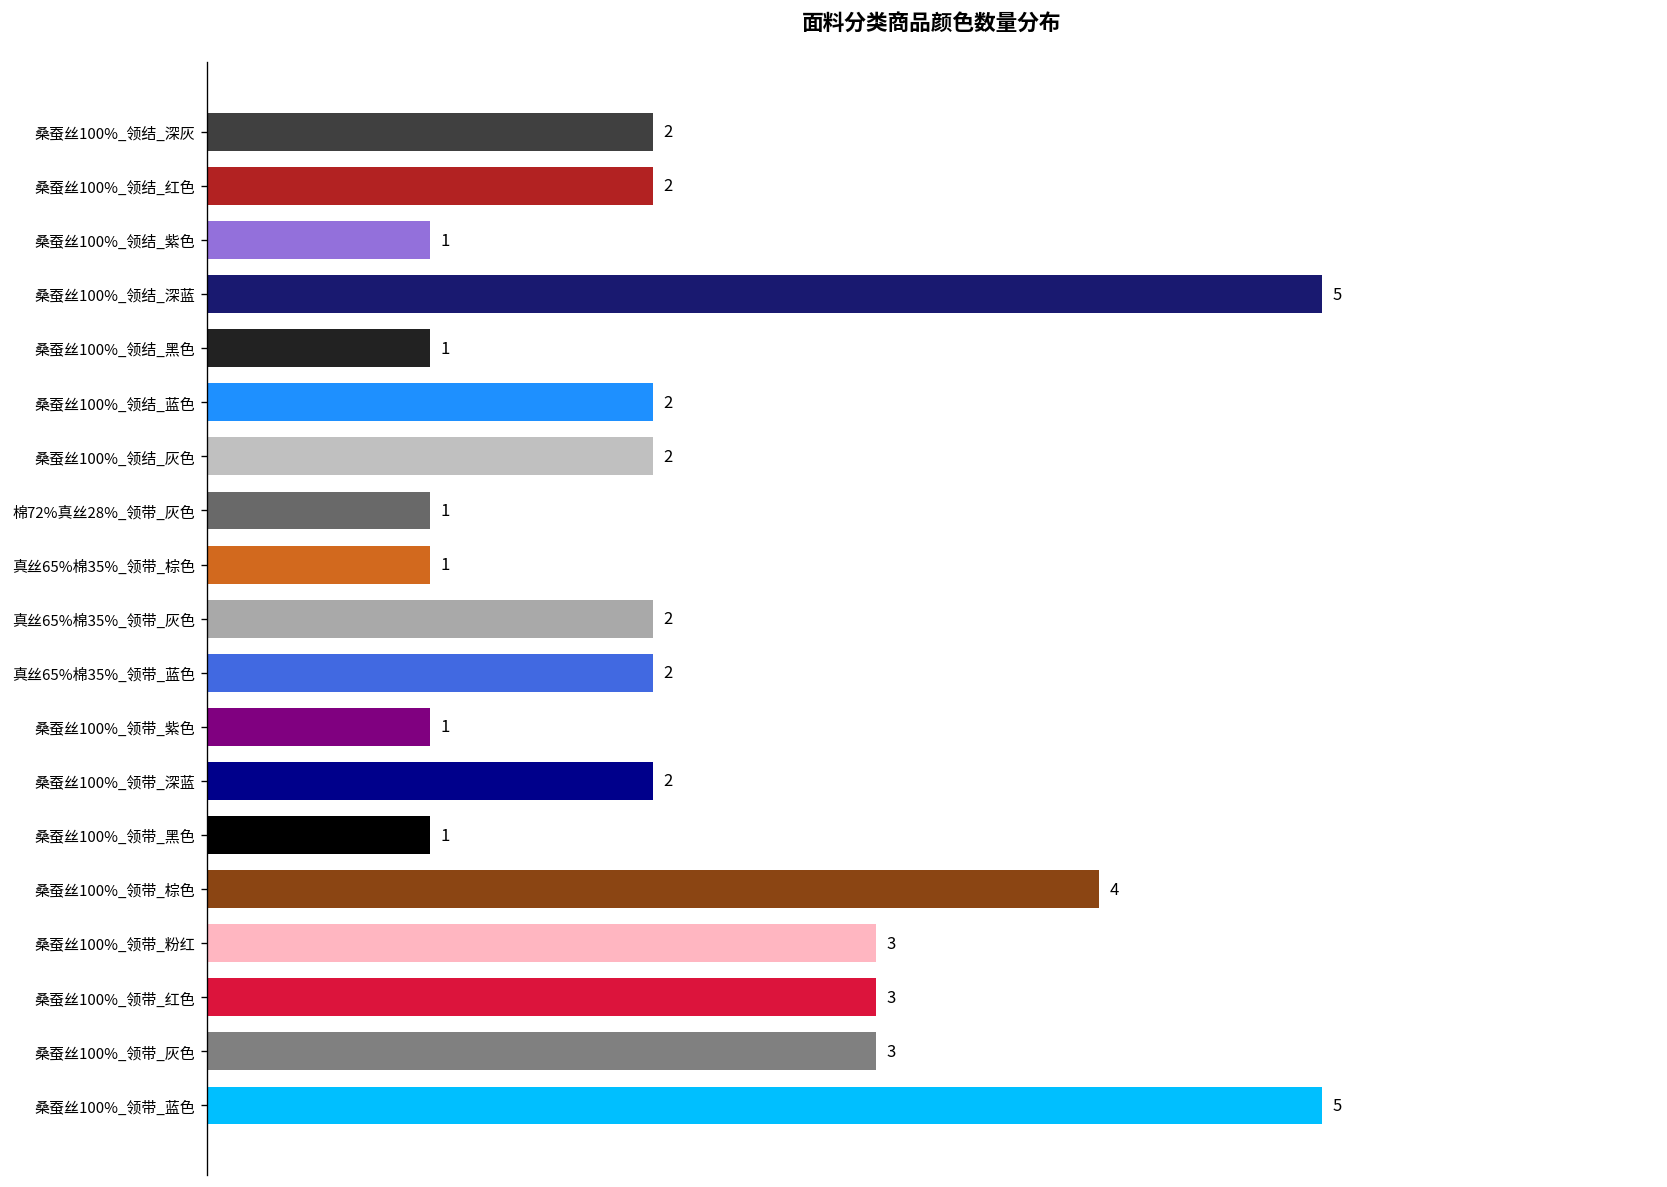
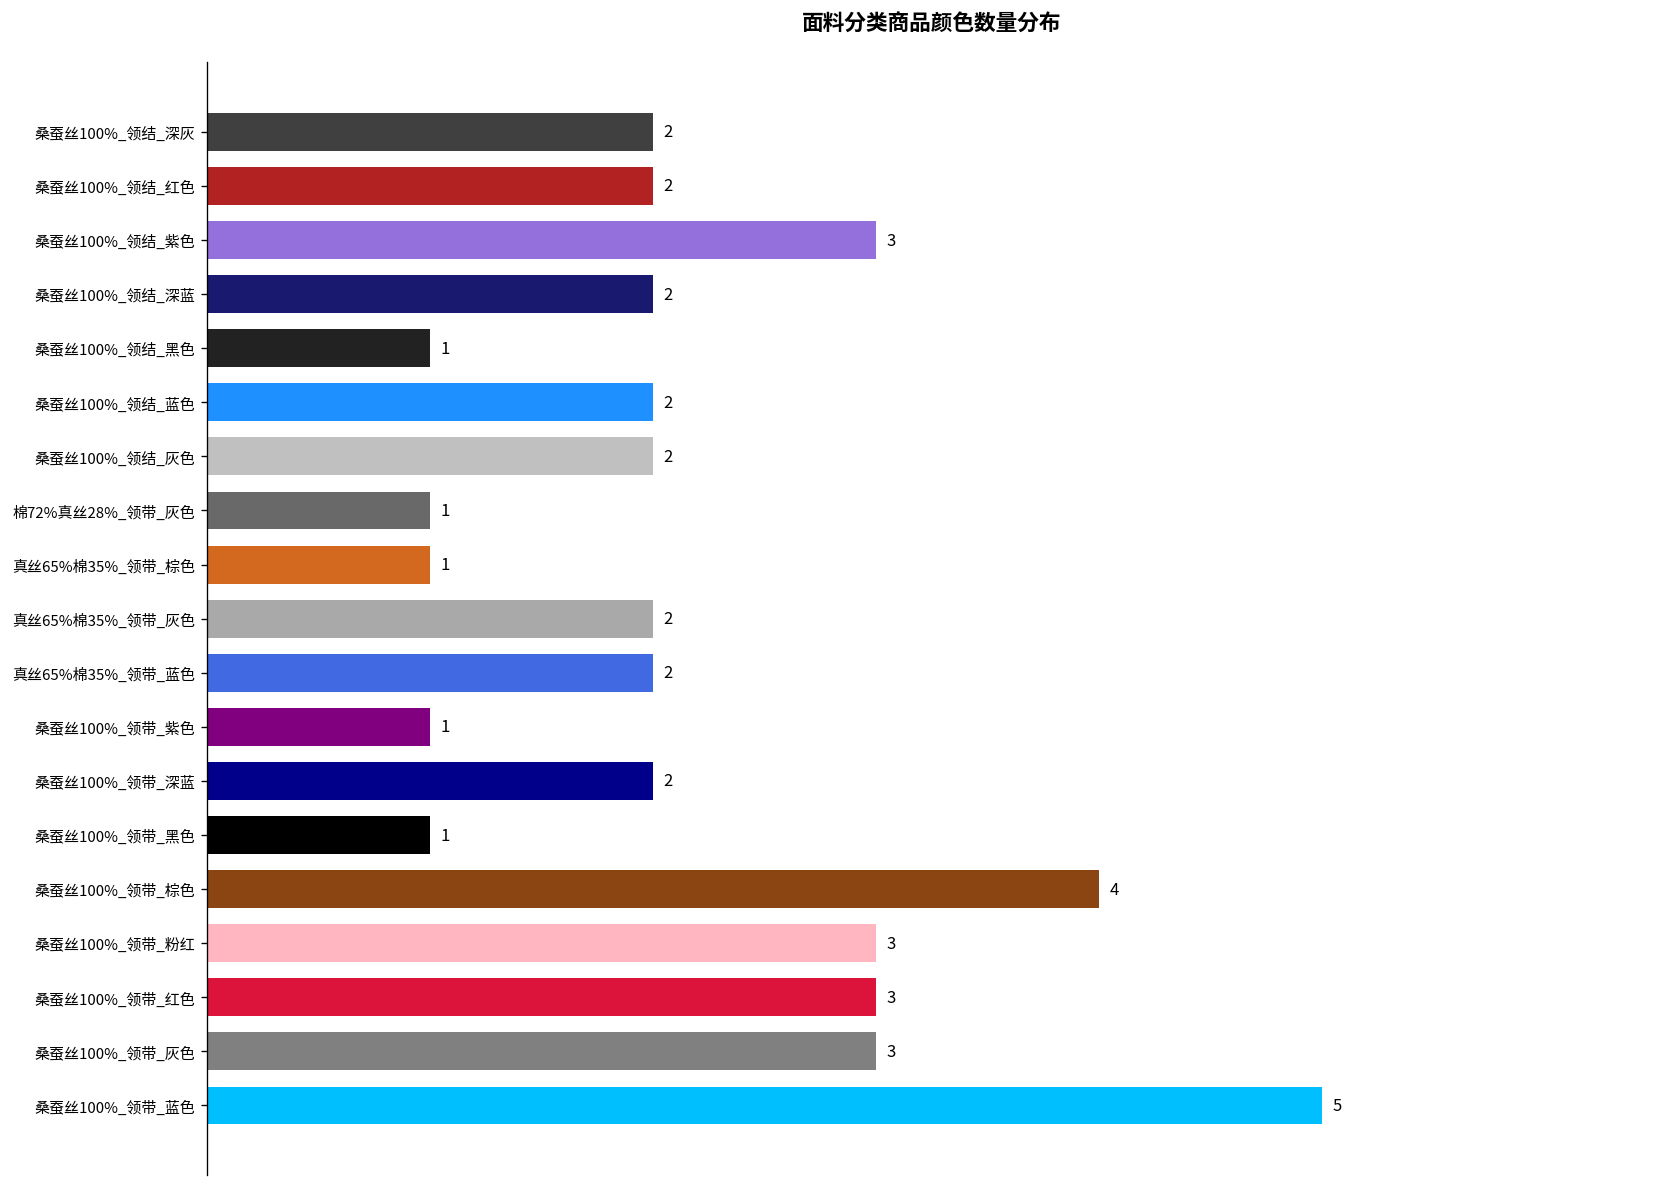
  {
    "桑蚕丝100%_领结_深灰": 2,
    "桑蚕丝100%_领结_红色": 2,
-   "桑蚕丝100%_领结_紫色": 1,
-   "桑蚕丝100%_领结_深蓝": 5,
+   "桑蚕丝100%_领结_紫色": 3,
+   "桑蚕丝100%_领结_深蓝": 2,
    "桑蚕丝100%_领结_黑色": 1,
    "桑蚕丝100%_领结_蓝色": 2,
    "桑蚕丝100%_领结_灰色": 2,
    "棉72%真丝28%_领带_灰色": 1,
    "真丝65%棉35%_领带_棕色": 1,
    "真丝65%棉35%_领带_灰色": 2,
    "真丝65%棉35%_领带_蓝色": 2,
    "桑蚕丝100%_领带_紫色": 1,
    "桑蚕丝100%_领带_深蓝": 2,
    "桑蚕丝100%_领带_黑色": 1,
    "桑蚕丝100%_领带_棕色": 4,
    "桑蚕丝100%_领带_粉红": 3,
    "桑蚕丝100%_领带_红色": 3,
    "桑蚕丝100%_领带_灰色": 3,
    "桑蚕丝100%_领带_蓝色": 5
  }
